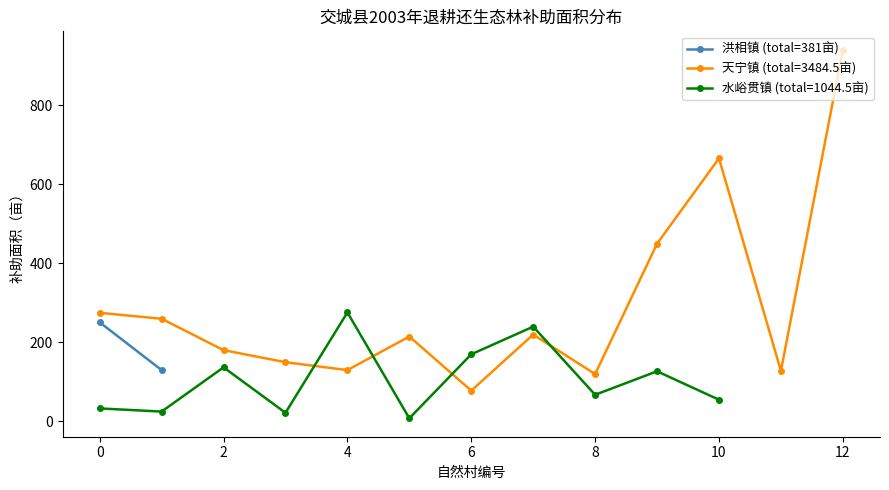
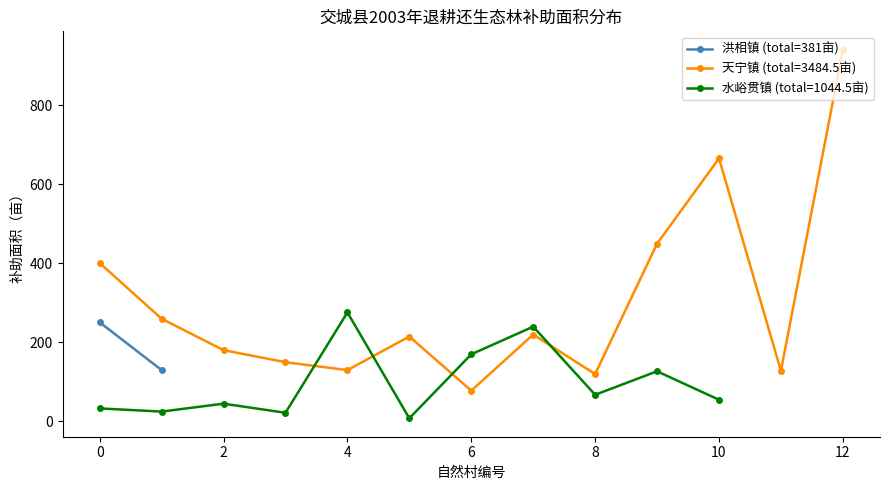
  {
    "洪相镇 (total=381亩)": {
      "0": 250
    },
    "天宁镇 (total=3484.5亩)": {
-     "0": 280,
+     "0": 400,
      "2": 180,
      "4": 130,
      "6": 80,
      "8": 120,
      "10": 670
    },
    "水峪贯镇 (total=1044.5亩)": {
      "0": 30,
-     "2": 140,
+     "2": 50,
      "4": 280,
      "6": 170,
      "8": 70,
      "10": 60
    }
  }
